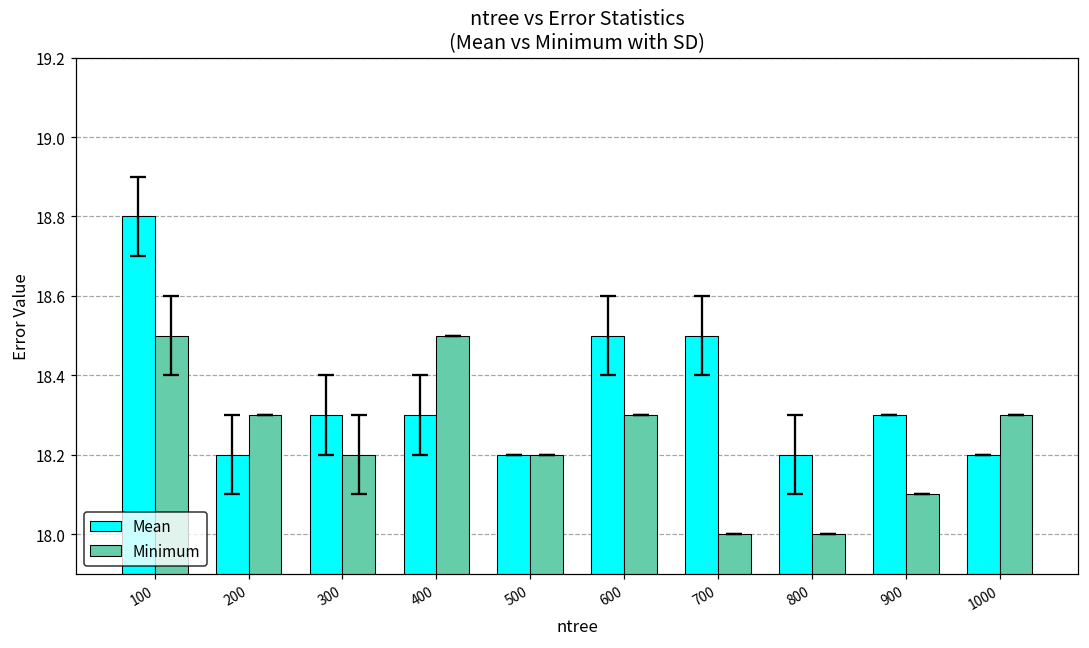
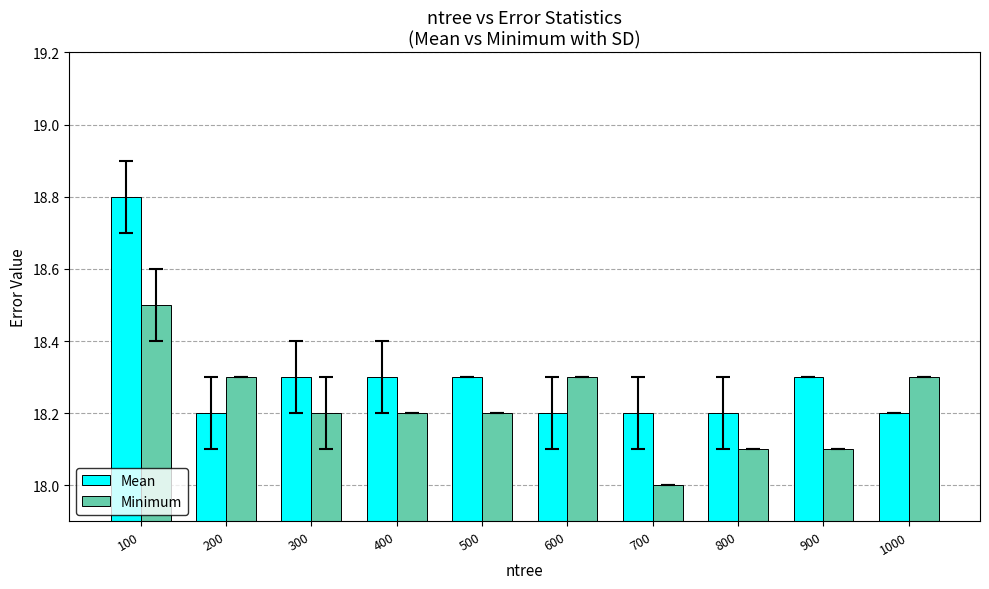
  {
    "Mean": {
      "100": 18.8,
      "200": 18.2,
      "300": 18.3,
      "400": 18.3,
-     "500": 18.2,
-     "600": 18.5,
-     "700": 18.5,
+     "500": 18.3,
+     "600": 18.2,
+     "700": 18.2,
      "800": 18.2,
      "900": 18.3,
      "1000": 18.2
    },
    "Minimum": {
      "100": 18.5,
      "200": 18.3,
      "300": 18.2,
-     "400": 18.5,
+     "400": 18.2,
      "500": 18.2,
      "600": 18.3,
      "700": 18.0,
-     "800": 18.0,
+     "800": 18.1,
      "900": 18.1,
      "1000": 18.3
    }
  }
